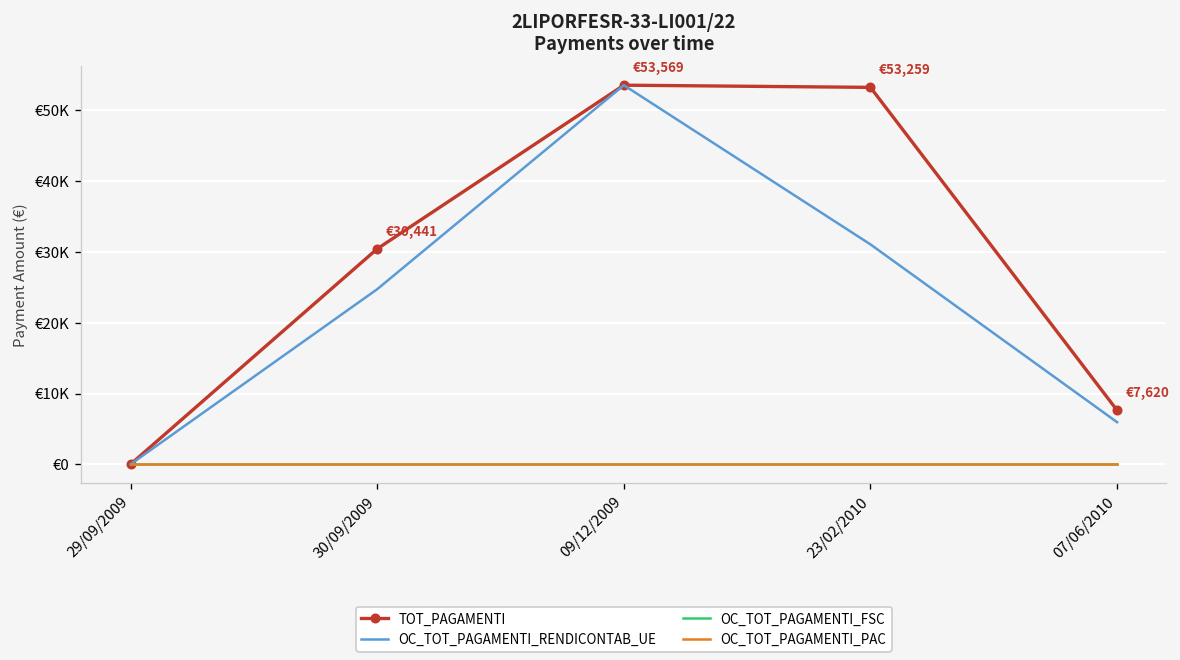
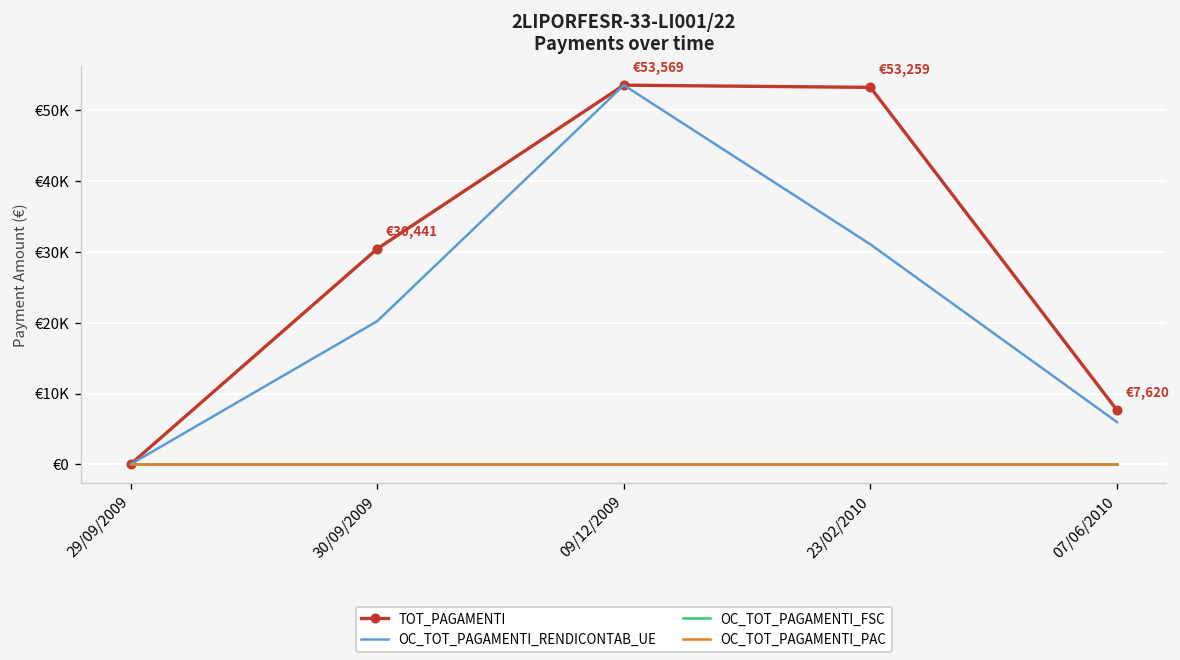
  {
    "TOT_PAGAMENTI": {
      "30/09/2009": "€30,441",
      "23/02/2010": "€53,259",
      "07/06/2010": "€7,620"
    },
    "OC_TOT_PAGAMENTI_RENDICONTAB_UE": {
-     "30/09/2009": "€25000",
+     "30/09/2009": "€20000",
      "23/02/2010": "€31000",
      "07/06/2010": "€6000"
    },
    "OC_TOT_PAGAMENTI_PAC": {
      "30/09/2009": "€0",
      "09/12/2009": "€0",
      "23/02/2010": "€0",
      "07/06/2010": "€0"
    }
  }
